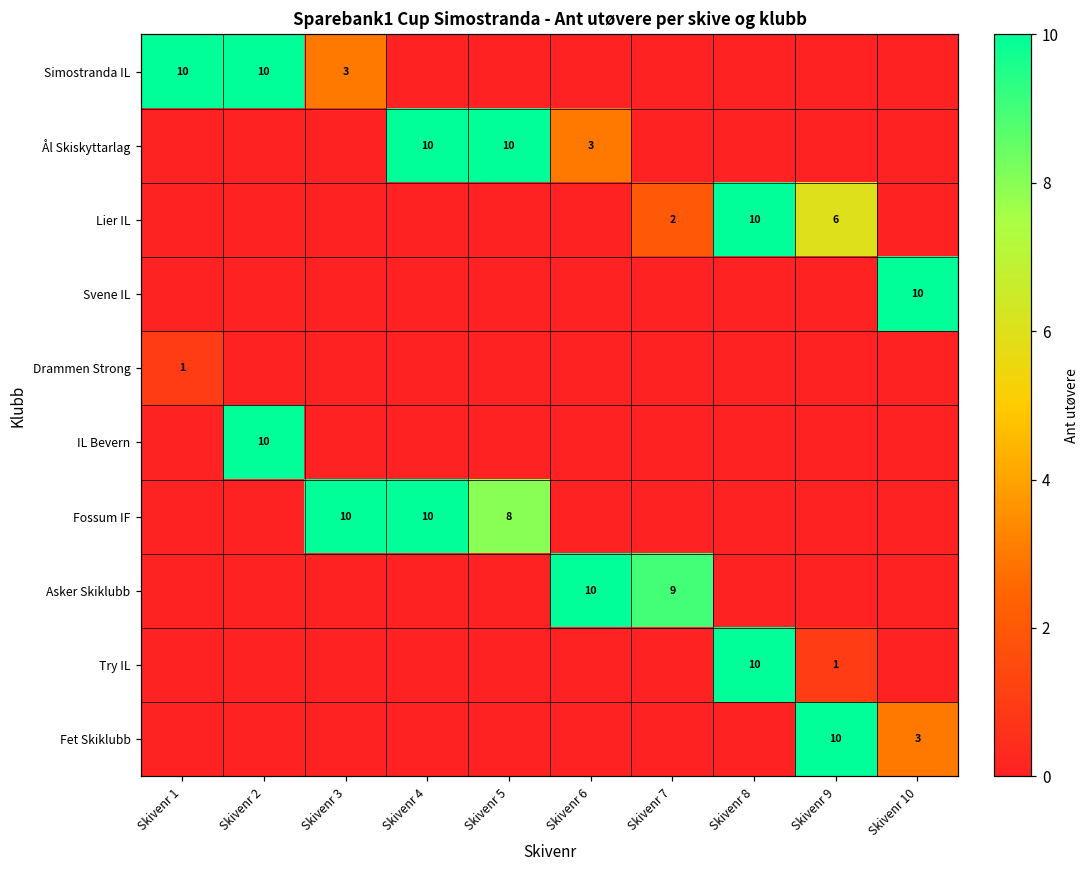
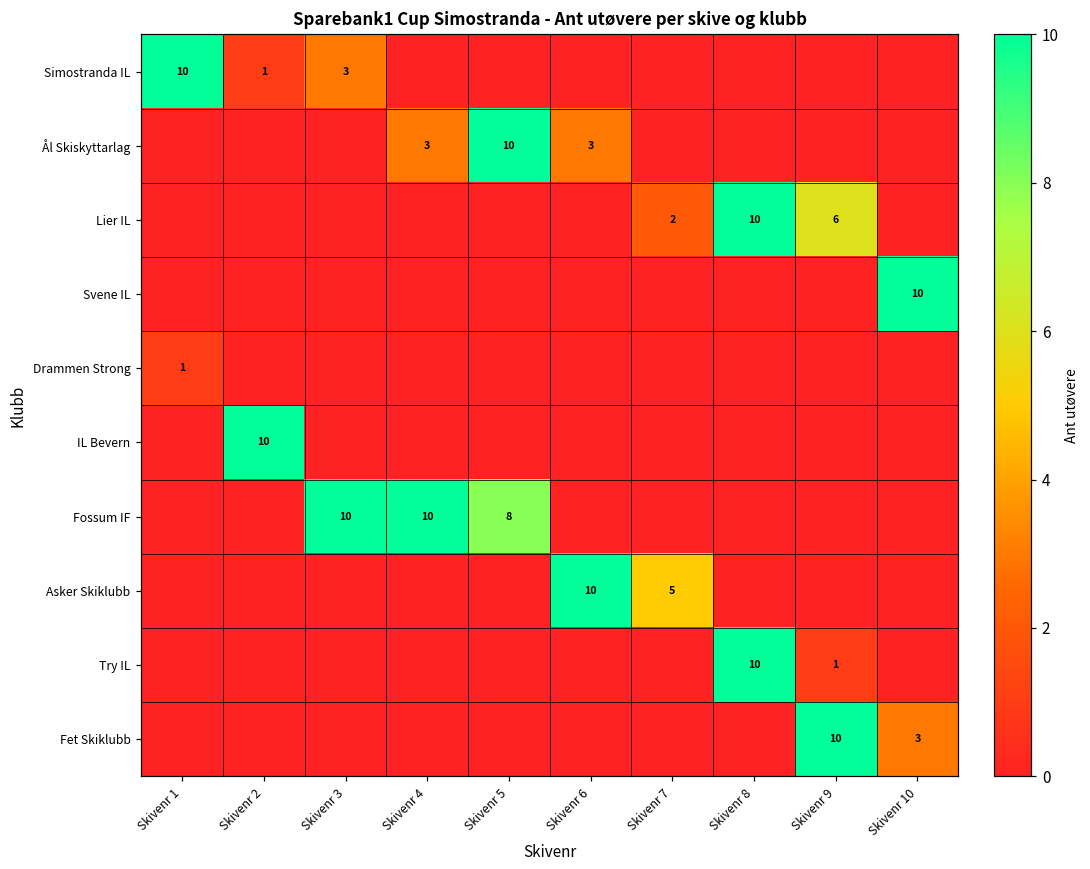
  {
    "Simostranda IL": {
      "Skivenr 1": 10,
-     "Skivenr 2": 10,
+     "Skivenr 2": 1,
      "Skivenr 3": 3
    },
    "Ål Skiskyttarlag": {
-     "Skivenr 4": 10,
+     "Skivenr 4": 3,
      "Skivenr 5": 10,
      "Skivenr 6": 3
    },
    "Lier IL": {
      "Skivenr 7": 2,
      "Skivenr 8": 10,
      "Skivenr 9": 6
    },
    "Svene IL": {
      "Skivenr 10": 10
    },
    "Drammen Strong": {
      "Skivenr 1": 1
    },
    "IL Bevern": {
      "Skivenr 2": 10
    },
    "Fossum IF": {
      "Skivenr 3": 10,
      "Skivenr 4": 10,
      "Skivenr 5": 8
    },
    "Asker Skiklubb": {
      "Skivenr 6": 10,
-     "Skivenr 7": 9
+     "Skivenr 7": 5
    },
    "Try IL": {
      "Skivenr 8": 10,
      "Skivenr 9": 1
    },
    "Fet Skiklubb": {
      "Skivenr 9": 10,
      "Skivenr 10": 3
    }
  }
